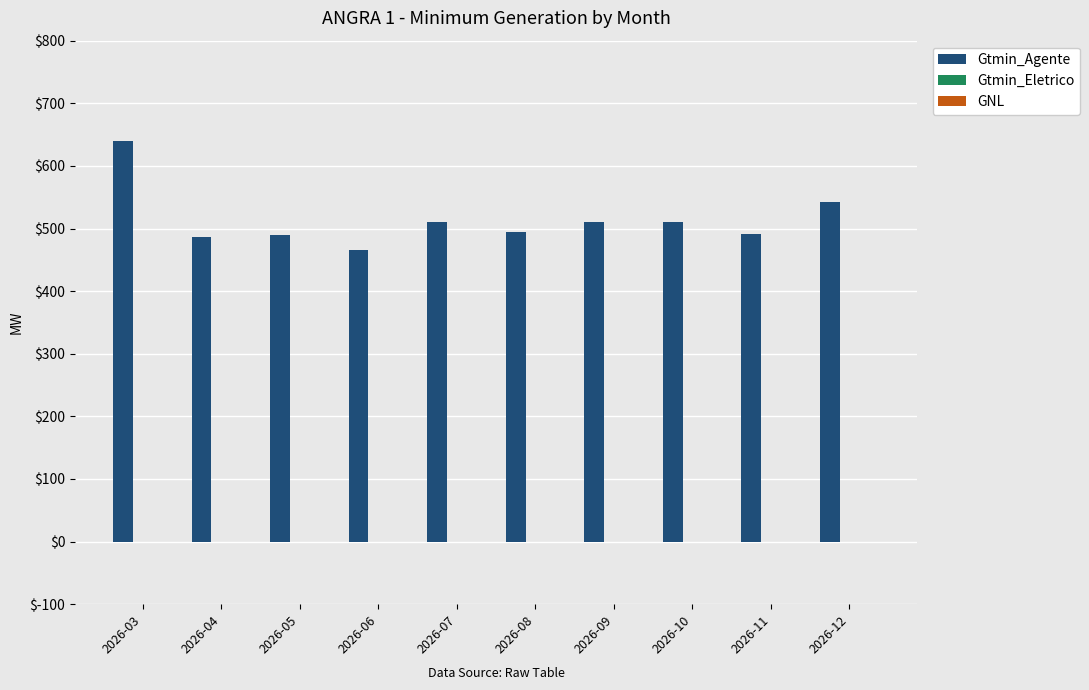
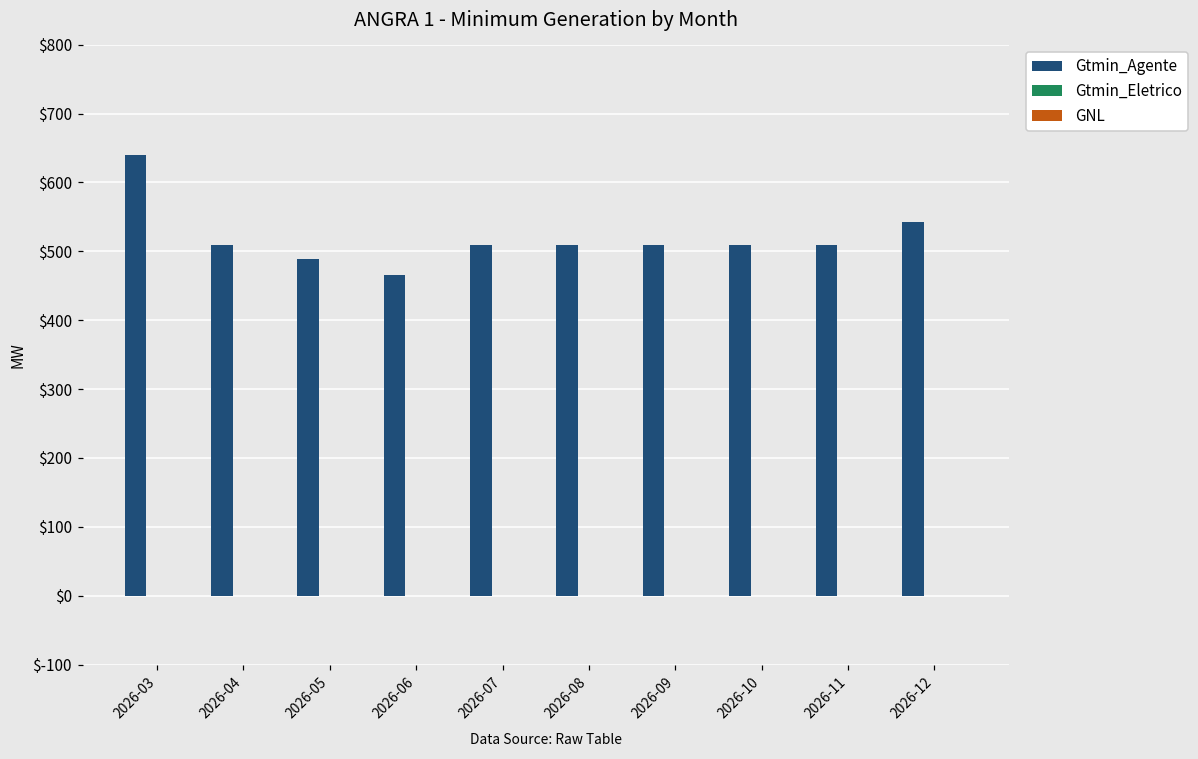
  {
    "Gtmin_Agente": {
      "2026-03": "$640",
-     "2026-04": "$490",
+     "2026-04": "$510",
      "2026-05": "$490",
      "2026-06": "$470",
      "2026-07": "$510",
-     "2026-08": "$500",
+     "2026-08": "$510",
      "2026-09": "$510",
      "2026-10": "$510",
-     "2026-11": "$490",
+     "2026-11": "$510",
      "2026-12": "$540"
    },
    "Gtmin_Eletrico": {
      "2026-03": "$0",
      "2026-04": "$0",
      "2026-05": "$0",
      "2026-06": "$0",
      "2026-07": "$0",
      "2026-08": "$0",
      "2026-09": "$0",
      "2026-10": "$0",
      "2026-11": "$0",
      "2026-12": "$0"
    },
    "GNL": {
      "2026-03": "$0",
      "2026-04": "$0",
      "2026-05": "$0",
      "2026-06": "$0",
      "2026-07": "$0",
      "2026-08": "$0",
      "2026-09": "$0",
      "2026-10": "$0",
      "2026-11": "$0",
      "2026-12": "$0"
    }
  }
